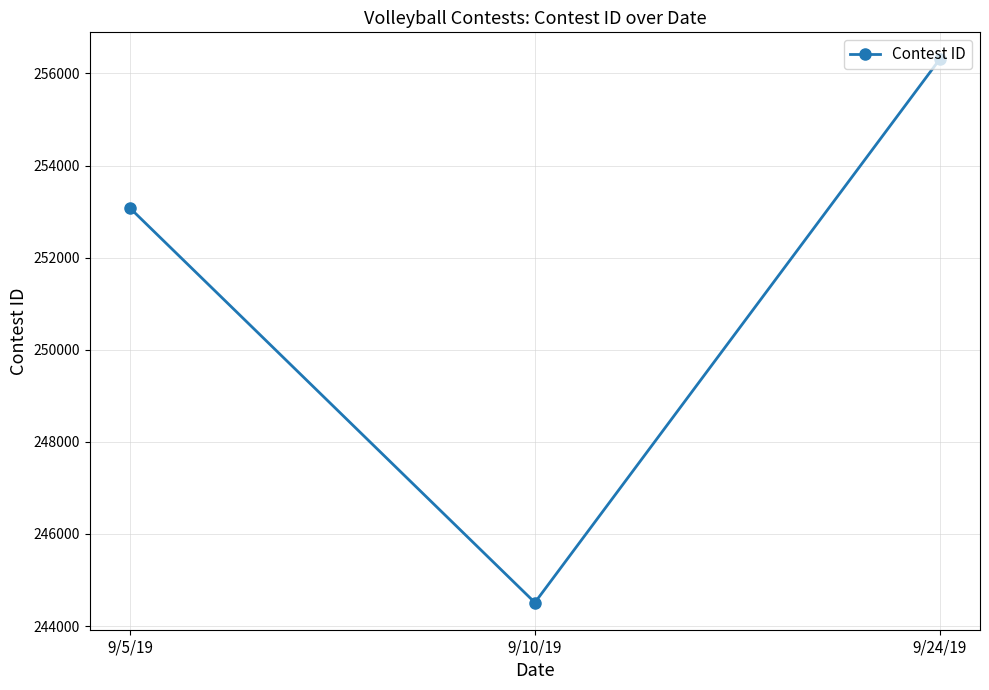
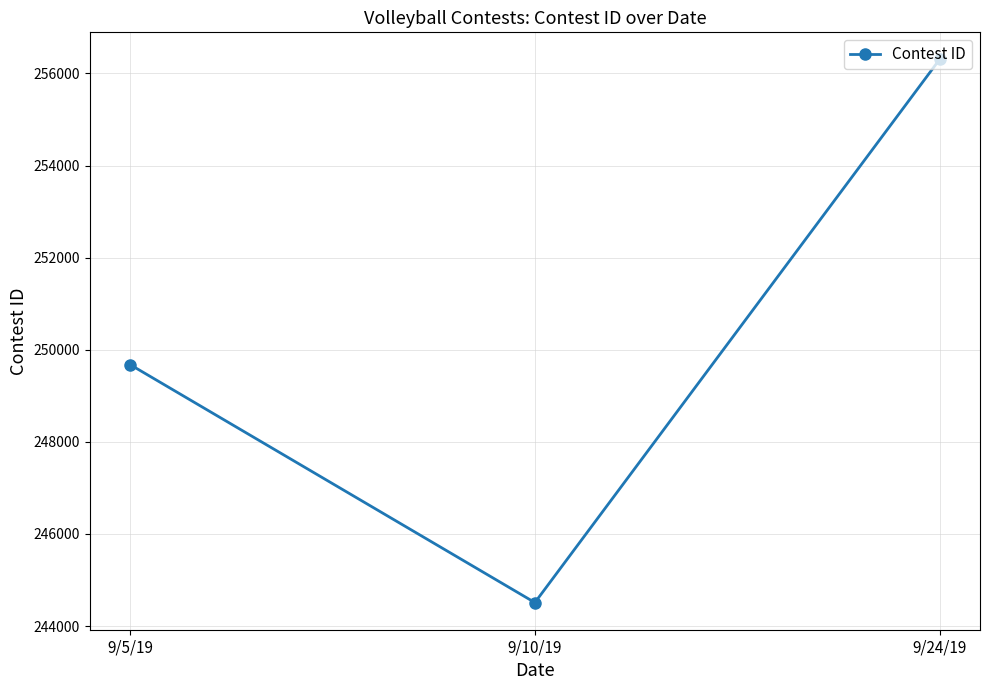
  {
-   "9/5/19": 253100,
+   "9/5/19": 249700,
    "9/10/19": 244500
  }
